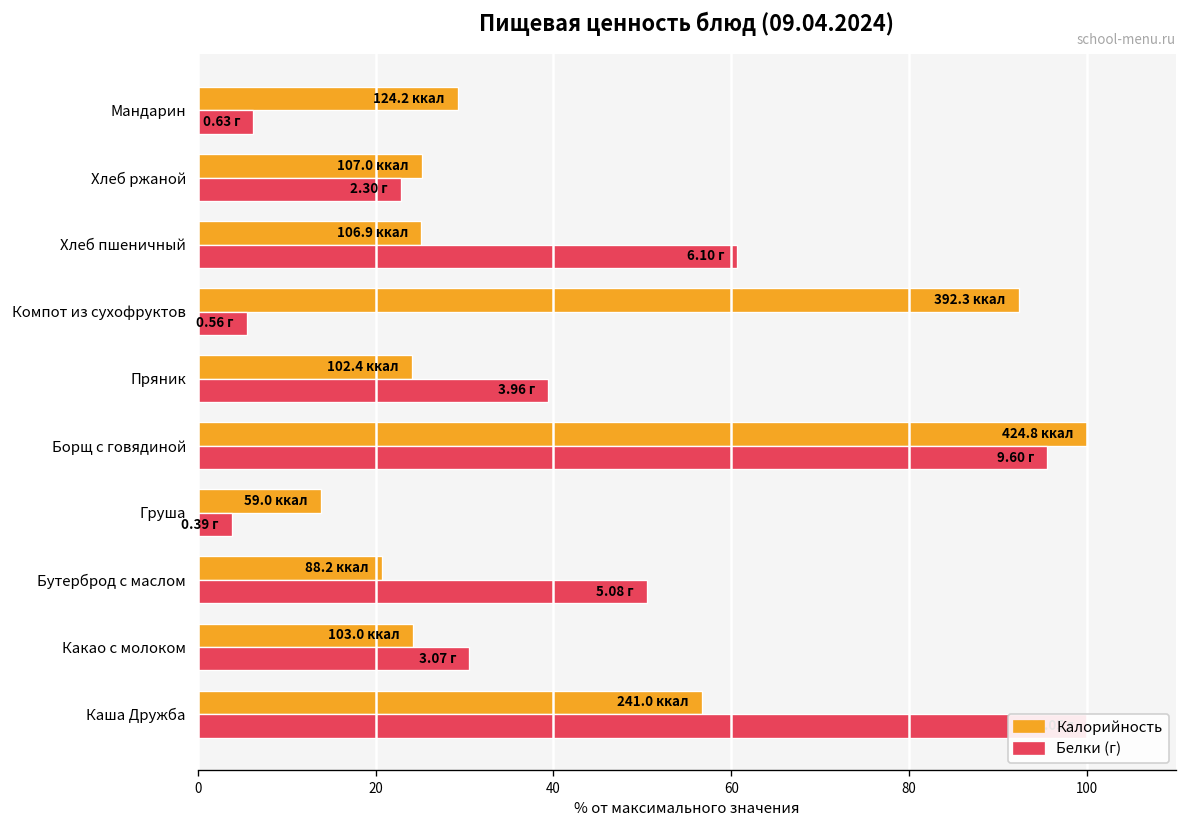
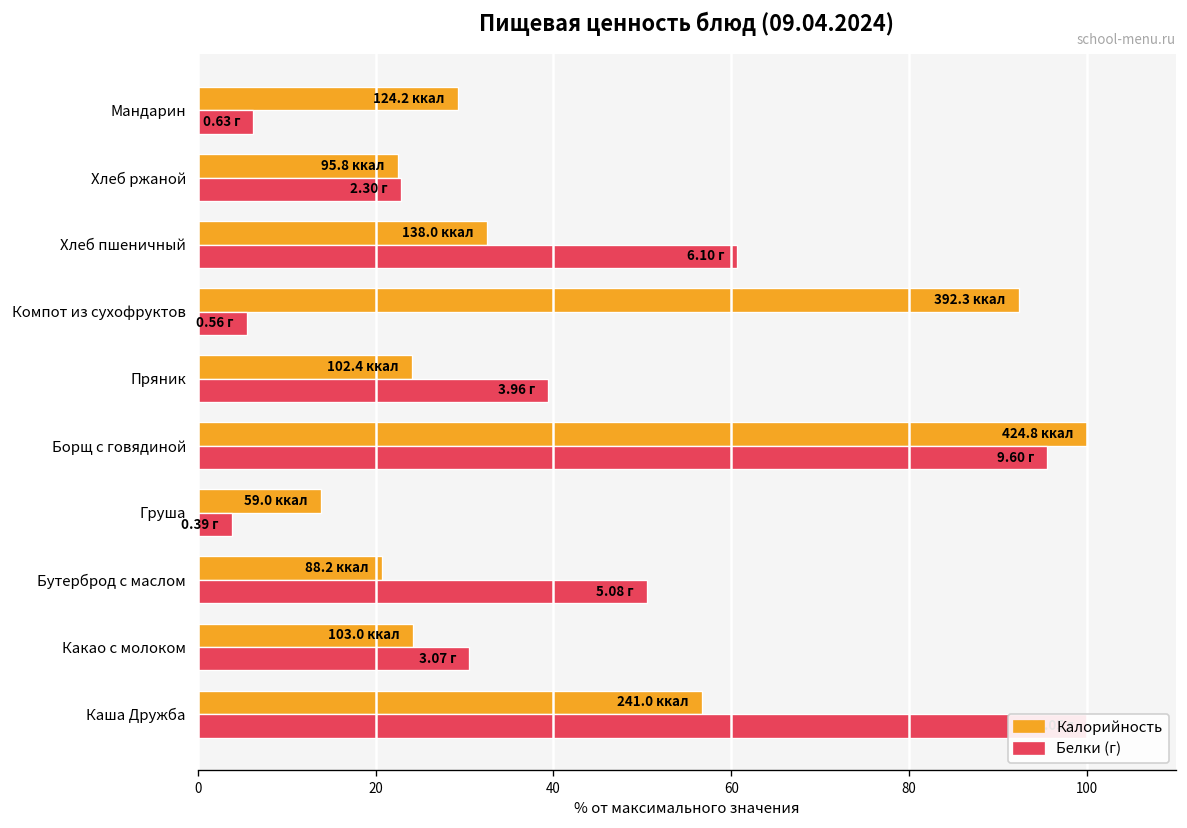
  {
    "Калорийность": {
-     "Хлеб ржаной": 107.0,
-     "Хлеб пшеничный": 106.9
+     "Хлеб ржаной": 95.8,
+     "Хлеб пшеничный": 138.0
    }
  }
